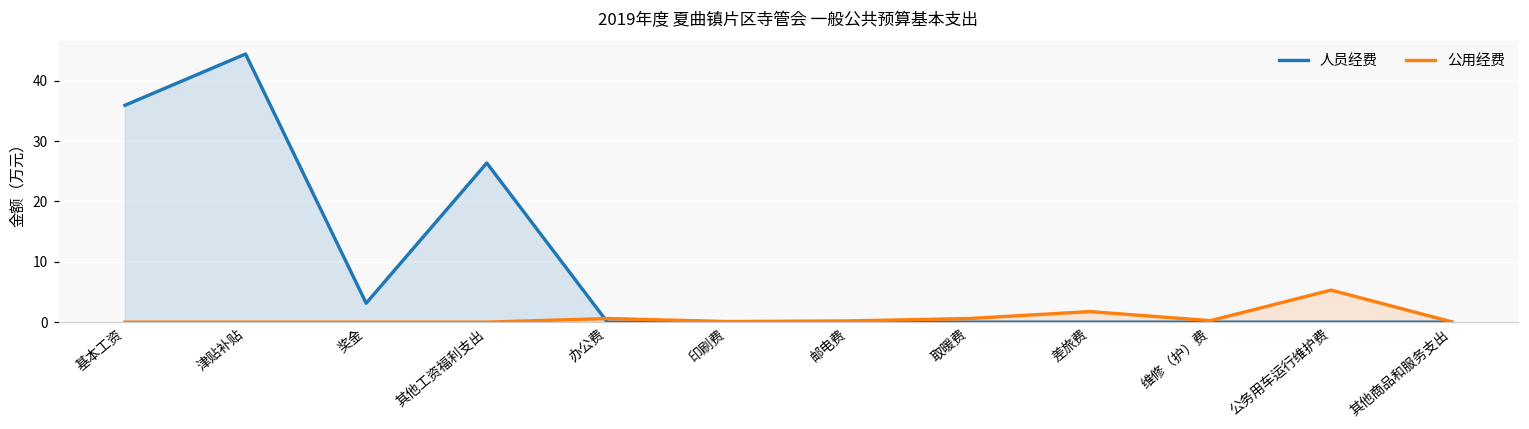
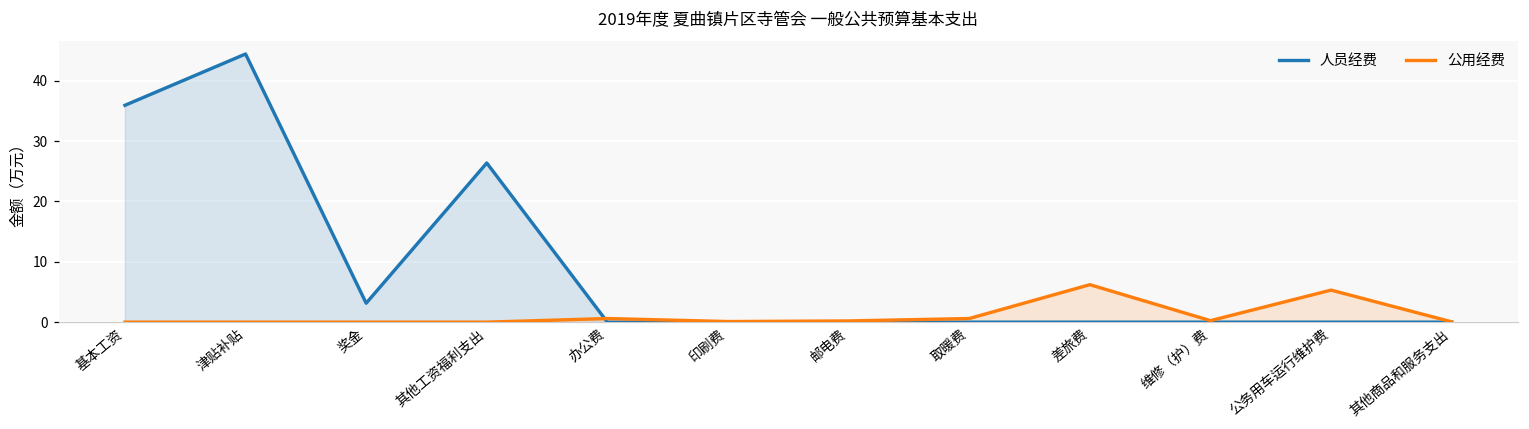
  {
    "人员经费": {
      "基本工资": 36,
      "津贴补贴": 44,
      "奖金": 3,
      "其他工资福利支出": 26,
      "办公费": 0,
      "取暖费": 0,
      "差旅费": 0,
      "公务用车运行维护费": 0
    },
    "公用经费": {
      "基本工资": 0,
      "津贴补贴": 0,
      "奖金": 0,
      "其他工资福利支出": 0,
      "办公费": 1,
      "取暖费": 1,
-     "差旅费": 2,
+     "差旅费": 6,
      "公务用车运行维护费": 5
    }
  }
